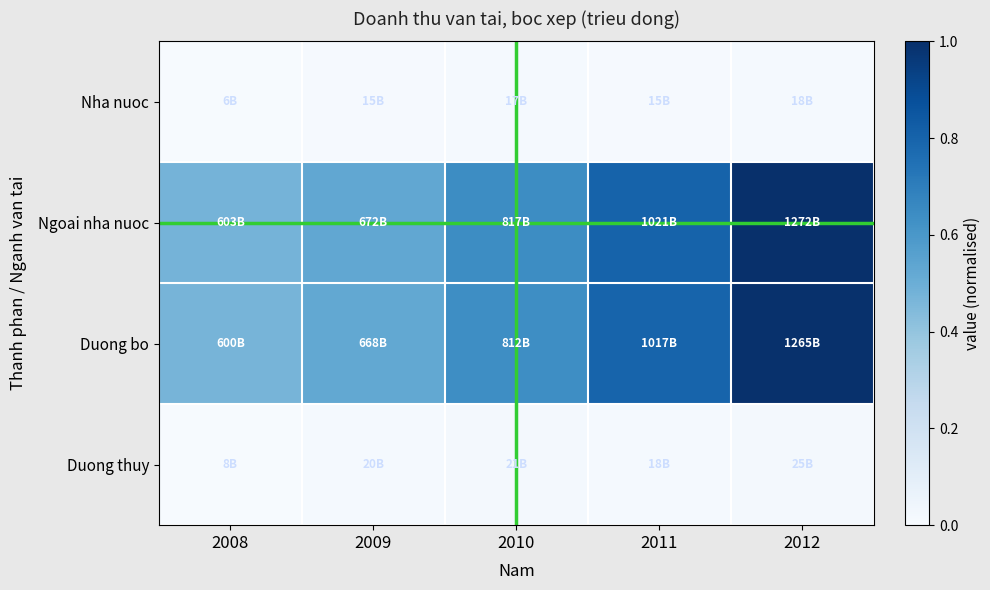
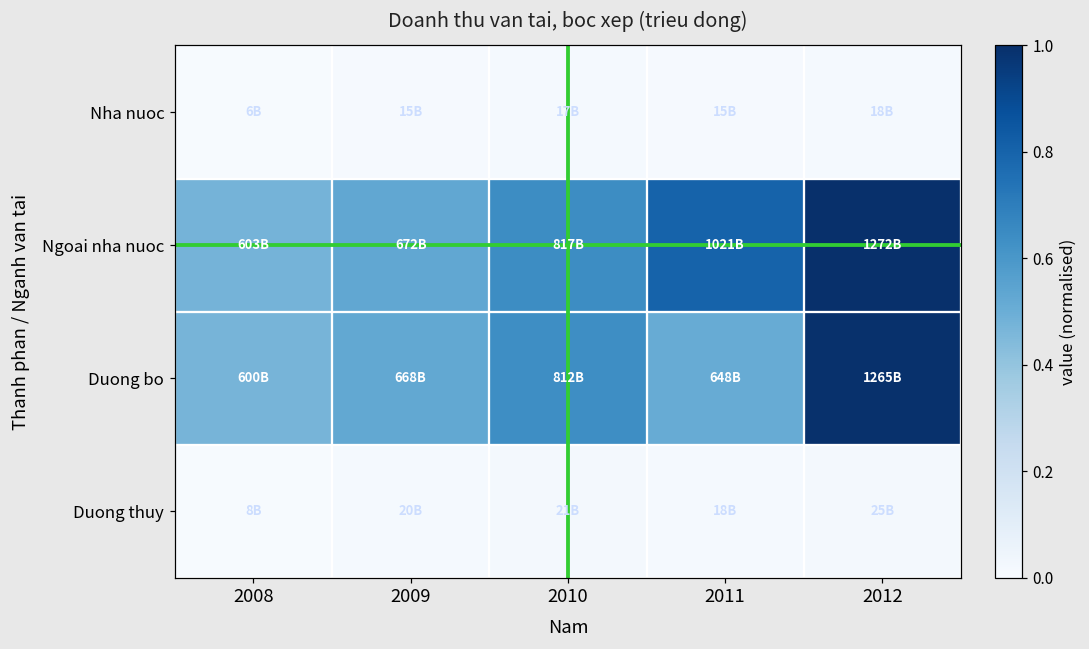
  {
    "Ngoai nha nuoc": {
      "2008": "603B",
      "2009": "672B",
      "2010": "817B",
      "2011": "1021B",
      "2012": "1272B"
    },
    "Duong bo": {
      "2008": "600B",
      "2009": "668B",
      "2010": "812B",
-     "2011": "1017B",
+     "2011": "648B",
      "2012": "1265B"
    }
  }
